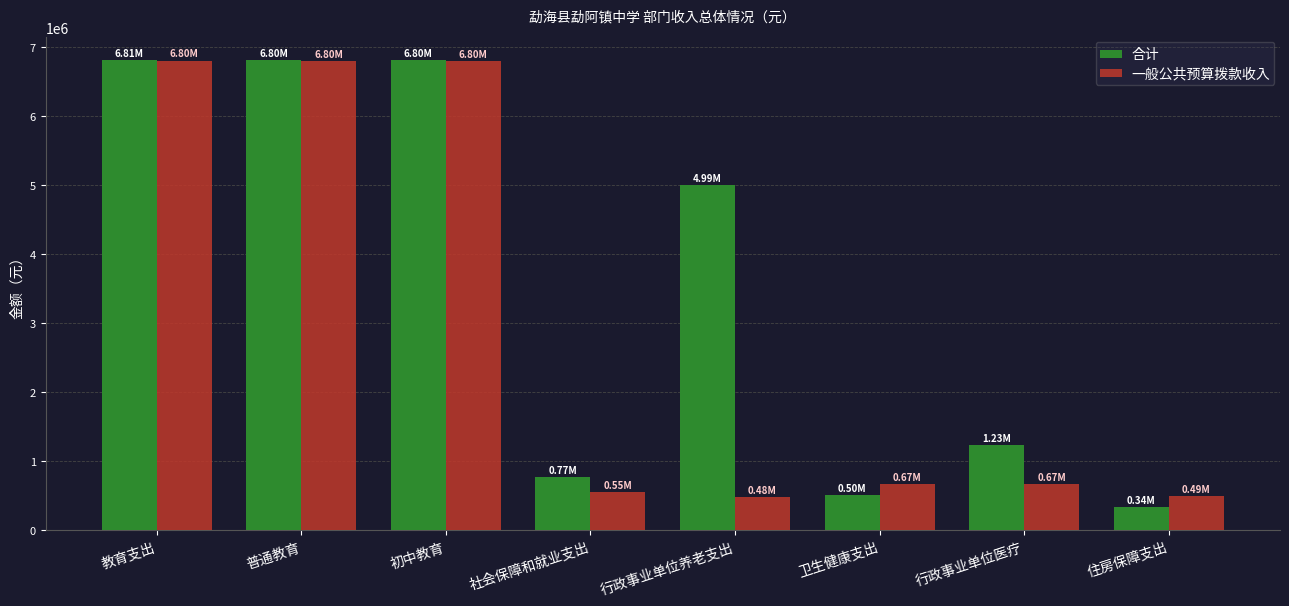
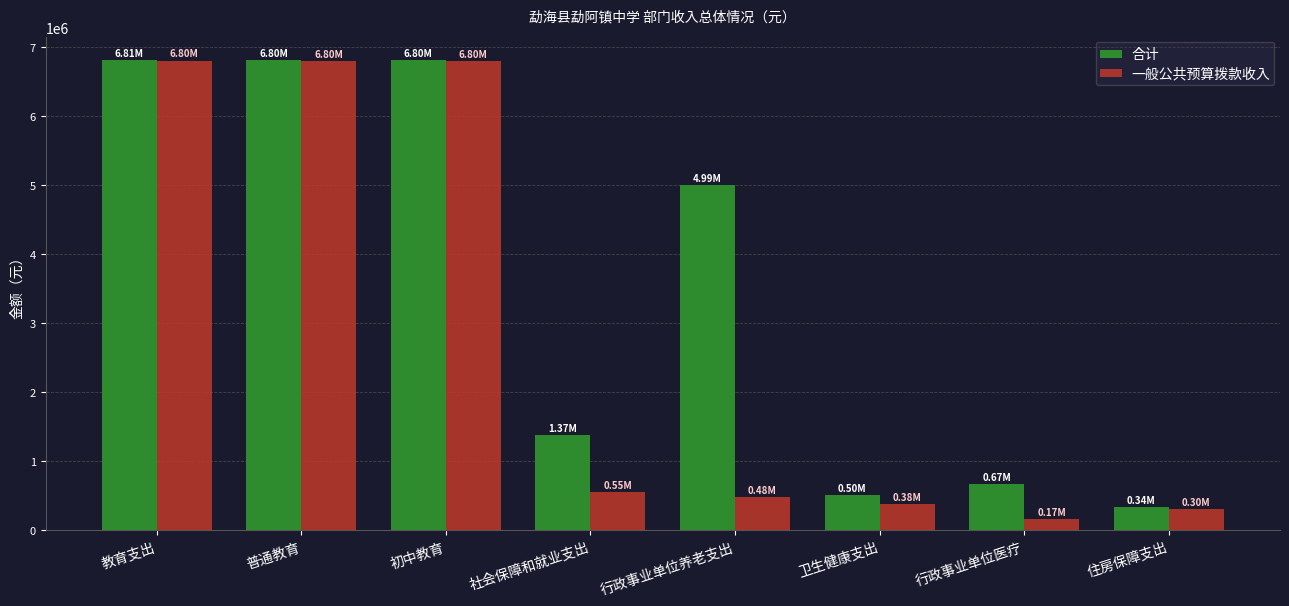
  {
    "合计": {
      "教育支出": "6.81M",
      "普通教育": "6.80M",
      "初中教育": "6.80M",
-     "社会保障和就业支出": "0.77M",
+     "社会保障和就业支出": "1.37M",
      "行政事业单位养老支出": "4.99M",
      "卫生健康支出": "0.50M",
-     "行政事业单位医疗": "1.23M",
+     "行政事业单位医疗": "0.67M",
      "住房保障支出": "0.34M"
    },
    "一般公共预算拨款收入": {
      "教育支出": "6.80M",
      "普通教育": "6.80M",
      "初中教育": "6.80M",
      "社会保障和就业支出": "0.55M",
      "行政事业单位养老支出": "0.48M",
-     "卫生健康支出": "0.67M",
-     "行政事业单位医疗": "0.67M",
-     "住房保障支出": "0.49M"
+     "卫生健康支出": "0.38M",
+     "行政事业单位医疗": "0.17M",
+     "住房保障支出": "0.30M"
    }
  }
